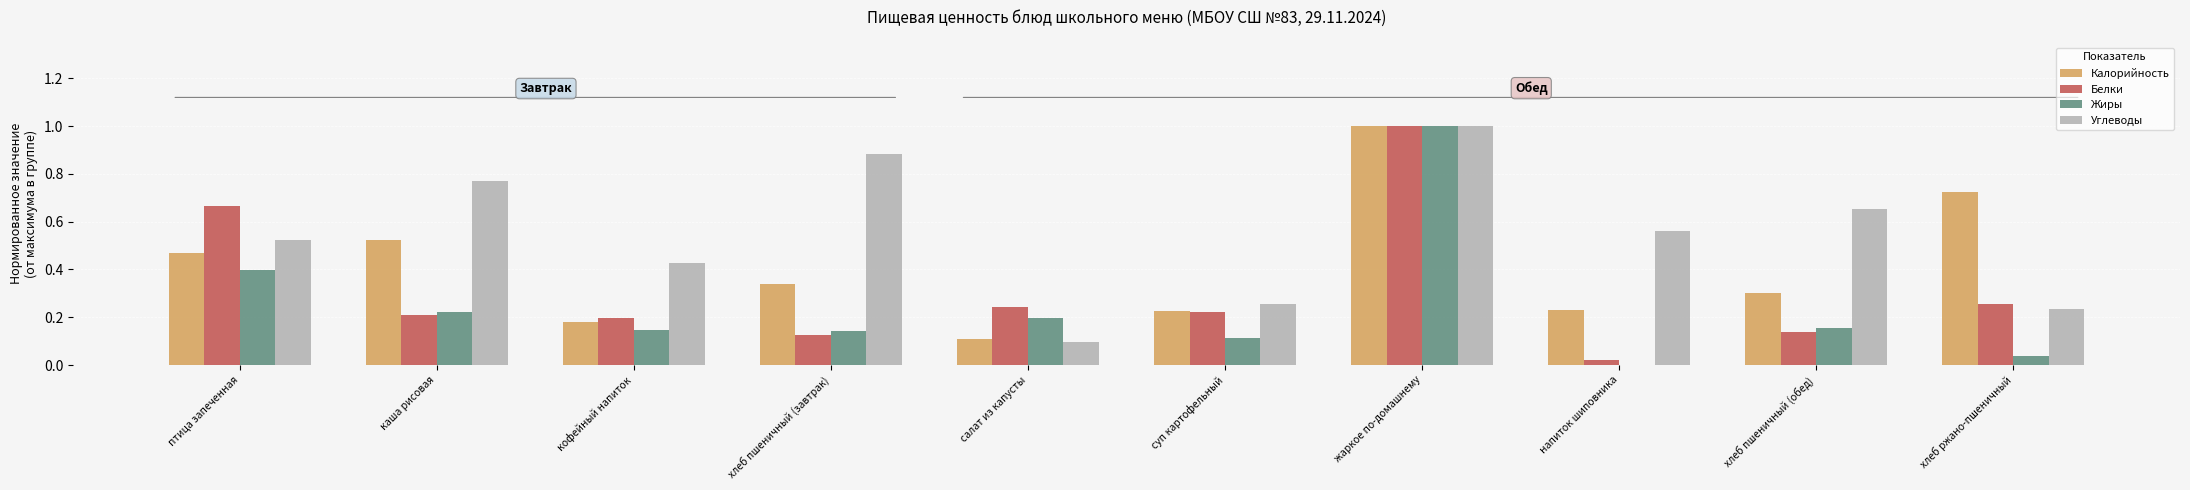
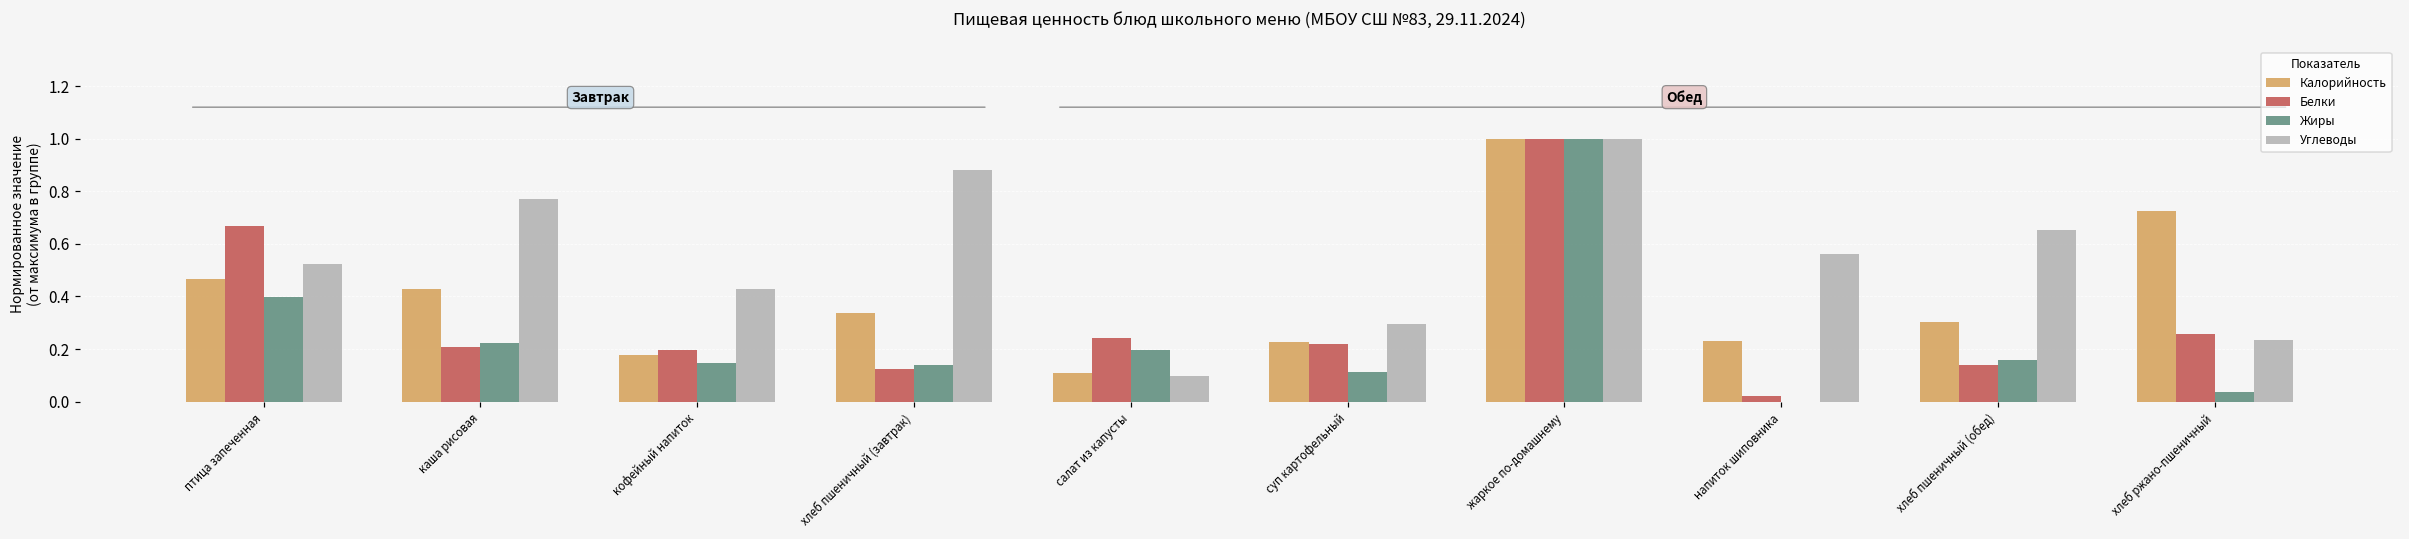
  {
    "Калорийность": {
      "птица запеченная": 0.47,
-     "каша рисовая": 0.52,
+     "каша рисовая": 0.43,
      "кофейный напиток": 0.18,
      "хлеб пшеничный (завтрак)": 0.34,
      "салат из капусты": 0.11,
      "суп картофельный": 0.23,
      "жаркое по-домашнему": 1.00,
      "напиток шиповника": 0.23,
      "хлеб пшеничный (обед)": 0.30,
      "хлеб ржано-пшеничный": 0.72
    },
    "Белки": {
      "птица запеченная": 0.67,
      "каша рисовая": 0.21,
      "кофейный напиток": 0.20,
      "хлеб пшеничный (завтрак)": 0.12,
      "салат из капусты": 0.24,
      "суп картофельный": 0.22,
      "жаркое по-домашнему": 1.00,
      "напиток шиповника": 0.02,
      "хлеб пшеничный (обед)": 0.14,
      "хлеб ржано-пшеничный": 0.26
    },
    "Жиры": {
      "птица запеченная": 0.40,
      "каша рисовая": 0.22,
      "кофейный напиток": 0.15,
      "хлеб пшеничный (завтрак)": 0.14,
      "салат из капусты": 0.20,
      "суп картофельный": 0.11,
      "жаркое по-домашнему": 1.00,
      "напиток шиповника": 0.00,
      "хлеб пшеничный (обед)": 0.16,
      "хлеб ржано-пшеничный": 0.04
    },
    "Углеводы": {
      "птица запеченная": 0.52,
      "каша рисовая": 0.77,
      "кофейный напиток": 0.43,
      "хлеб пшеничный (завтрак)": 0.88,
      "салат из капусты": 0.10,
-     "суп картофельный": 0.26,
+     "суп картофельный": 0.29,
      "жаркое по-домашнему": 1.00,
      "напиток шиповника": 0.56,
      "хлеб пшеничный (обед)": 0.65,
      "хлеб ржано-пшеничный": 0.23
    }
  }
